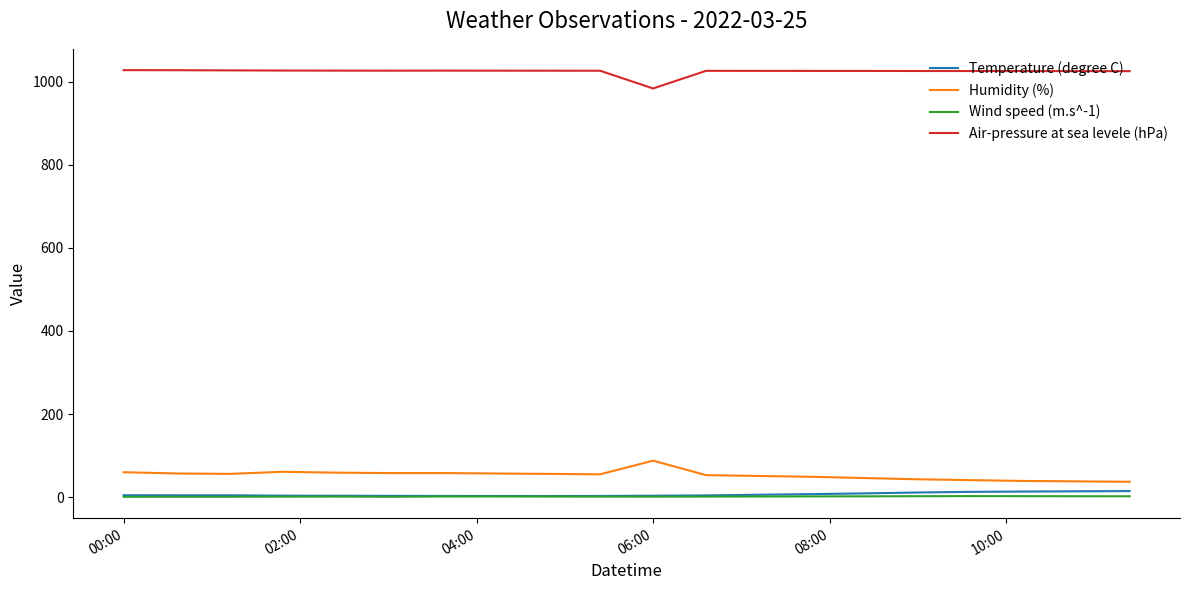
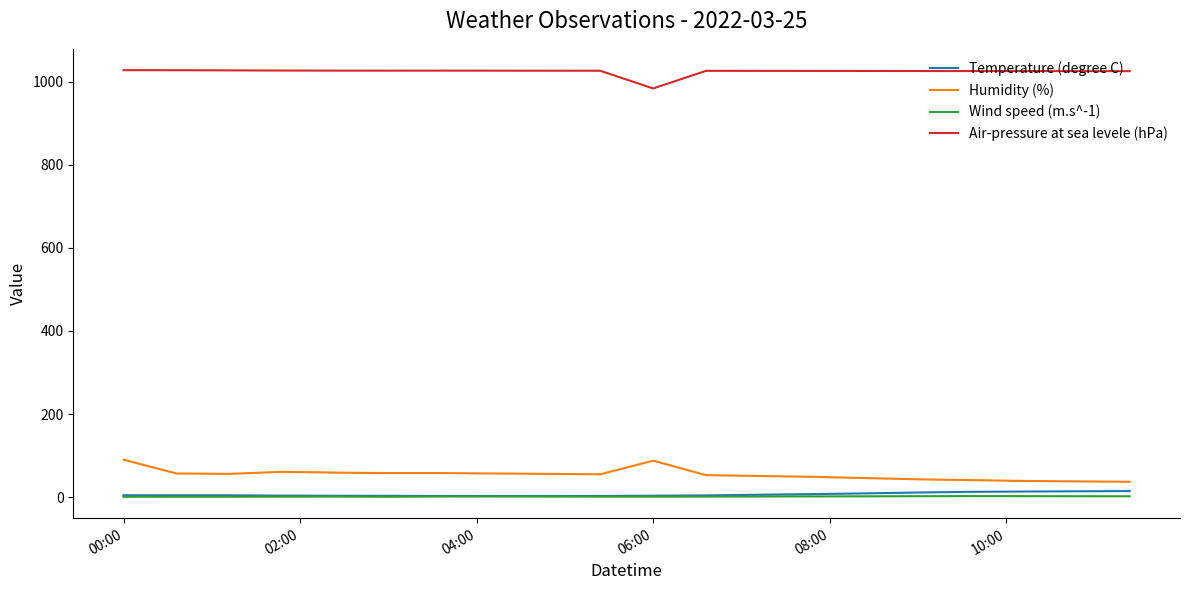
  {
    "Humidity (%)": {
-     "00:00": 60,
+     "00:00": 90,
      "06:00": 90
    },
    "Air-pressure at sea levele (hPa)": {
      "00:00": 1030,
      "06:00": 980
    }
  }
